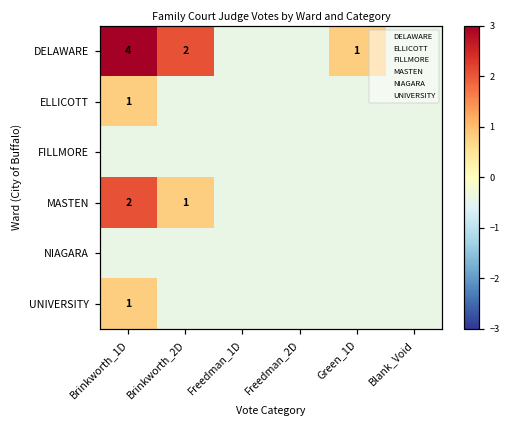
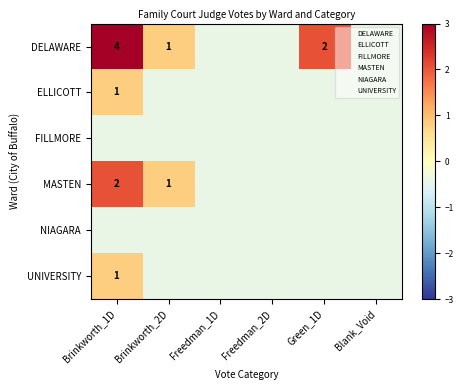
  {
    "DELAWARE": {
      "Brinkworth_1D": 4,
-     "Brinkworth_2D": 2,
-     "Green_1D": 1
+     "Brinkworth_2D": 1,
+     "Green_1D": 2
    },
    "ELLICOTT": {
      "Brinkworth_1D": 1
    },
    "MASTEN": {
      "Brinkworth_1D": 2,
      "Brinkworth_2D": 1
    },
    "UNIVERSITY": {
      "Brinkworth_1D": 1
    }
  }
